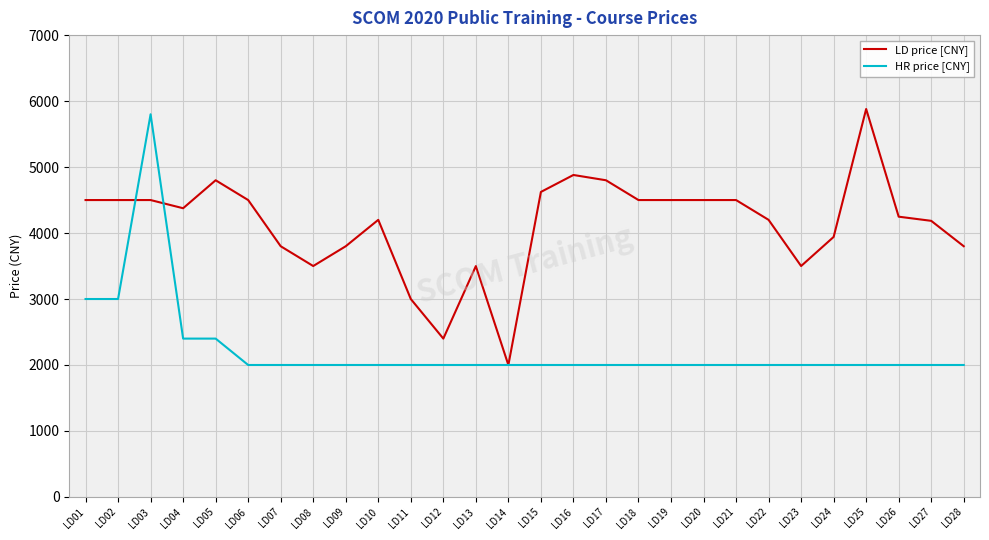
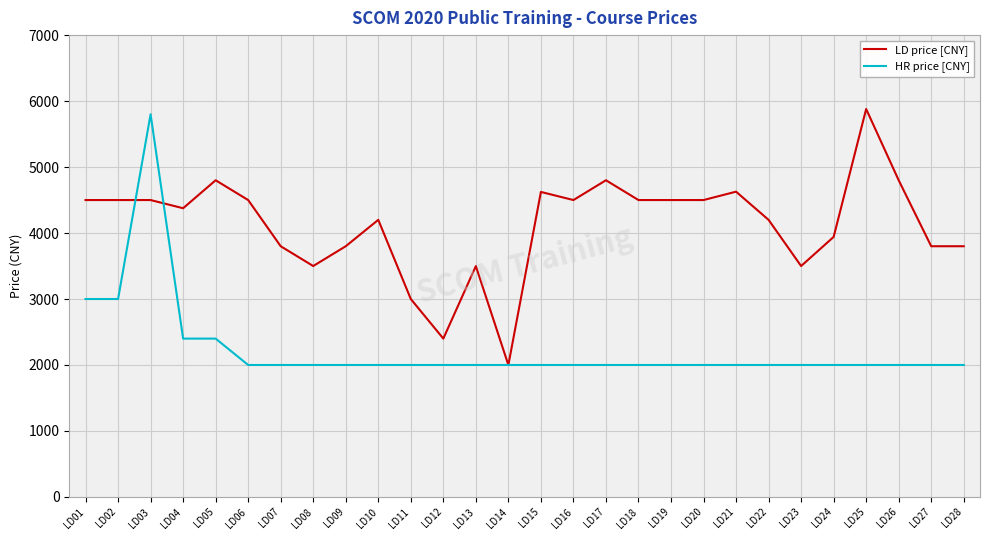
  {
    "LD price [CNY]": {
      "LD01": 4500,
      "LD02": 4500,
      "LD03": 4500,
      "LD04": 4400,
      "LD05": 4800,
      "LD06": 4500,
      "LD07": 3800,
      "LD08": 3500,
      "LD09": 3800,
      "LD10": 4200,
      "LD11": 3000,
      "LD12": 2400,
      "LD13": 3500,
      "LD15": 4600,
-     "LD16": 4900,
+     "LD16": 4500,
      "LD17": 4800,
      "LD18": 4500,
      "LD19": 4500,
      "LD20": 4500,
-     "LD21": 4500,
+     "LD21": 4600,
      "LD22": 4200,
      "LD23": 3500,
      "LD24": 3900,
      "LD25": 5900,
-     "LD26": 4200,
-     "LD27": 4200,
+     "LD26": 4800,
+     "LD27": 3800,
      "LD28": 3800
    },
    "HR price [CNY]": {
      "LD01": 3000,
      "LD02": 3000,
      "LD03": 5800,
      "LD04": 2400,
      "LD05": 2400,
      "LD06": 2000,
      "LD07": 2000,
      "LD08": 2000,
      "LD09": 2000,
      "LD10": 2000,
      "LD11": 2000,
      "LD12": 2000,
      "LD13": 2000,
      "LD15": 2000,
      "LD16": 2000,
      "LD17": 2000,
      "LD18": 2000,
      "LD19": 2000,
      "LD20": 2000,
      "LD21": 2000,
      "LD22": 2000,
      "LD23": 2000,
      "LD24": 2000,
      "LD25": 2000,
      "LD26": 2000,
      "LD27": 2000,
      "LD28": 2000
    }
  }
